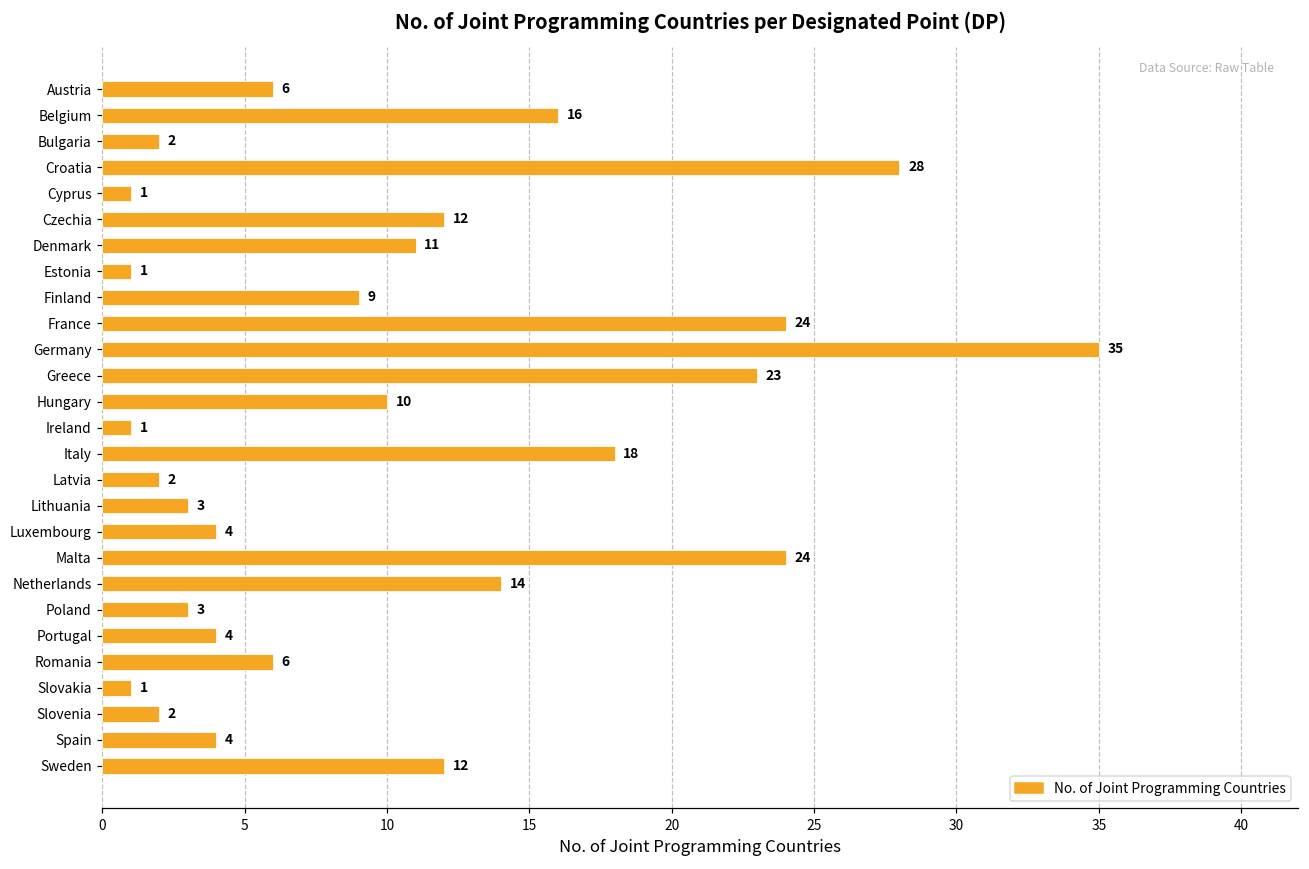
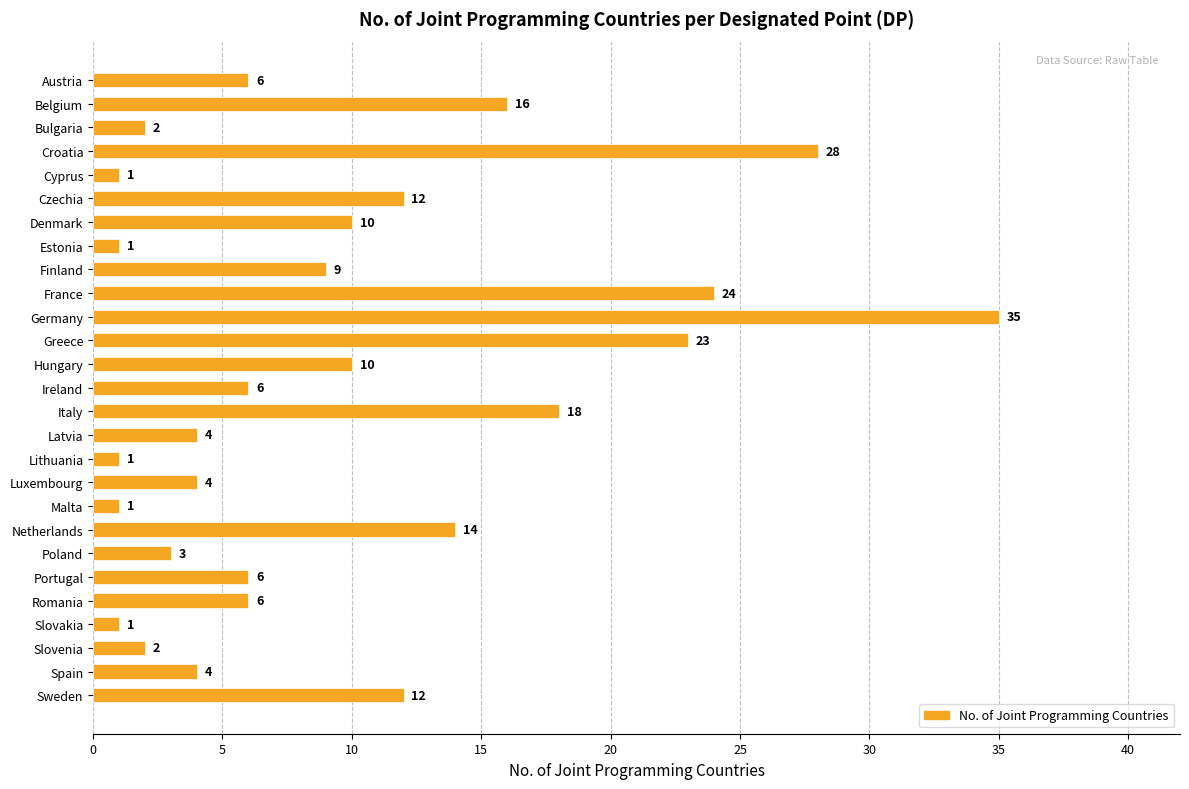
  {
    "Austria": 6,
    "Belgium": 16,
    "Bulgaria": 2,
    "Croatia": 28,
    "Cyprus": 1,
    "Czechia": 12,
-   "Denmark": 11,
+   "Denmark": 10,
    "Estonia": 1,
    "Finland": 9,
    "France": 24,
    "Germany": 35,
    "Greece": 23,
    "Hungary": 10,
-   "Ireland": 1,
+   "Ireland": 6,
    "Italy": 18,
-   "Latvia": 2,
-   "Lithuania": 3,
+   "Latvia": 4,
+   "Lithuania": 1,
    "Luxembourg": 4,
-   "Malta": 24,
+   "Malta": 1,
    "Netherlands": 14,
    "Poland": 3,
-   "Portugal": 4,
+   "Portugal": 6,
    "Romania": 6,
    "Slovakia": 1,
    "Slovenia": 2,
    "Spain": 4,
    "Sweden": 12
  }
